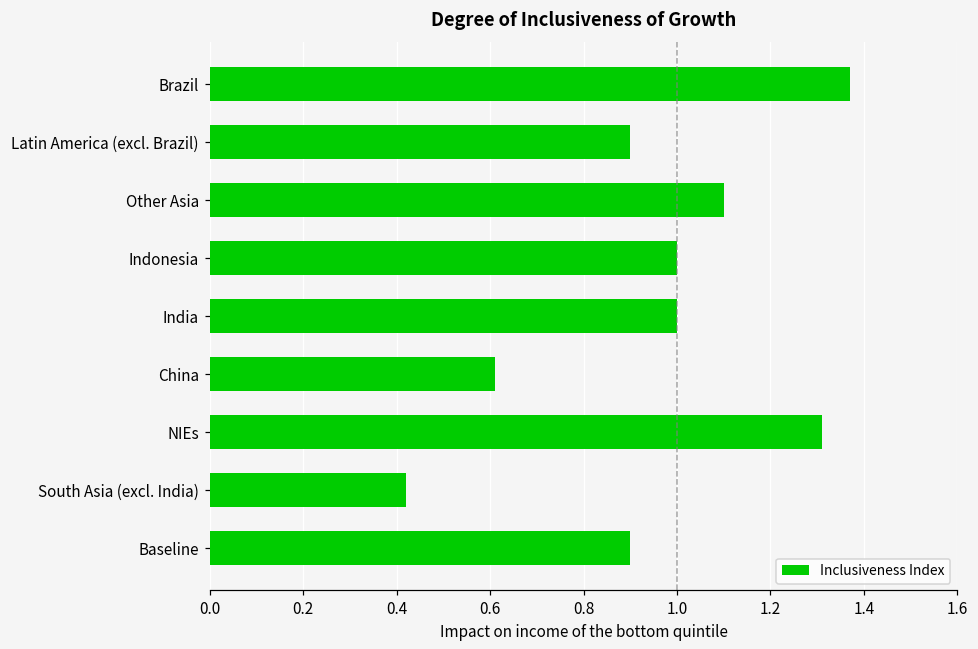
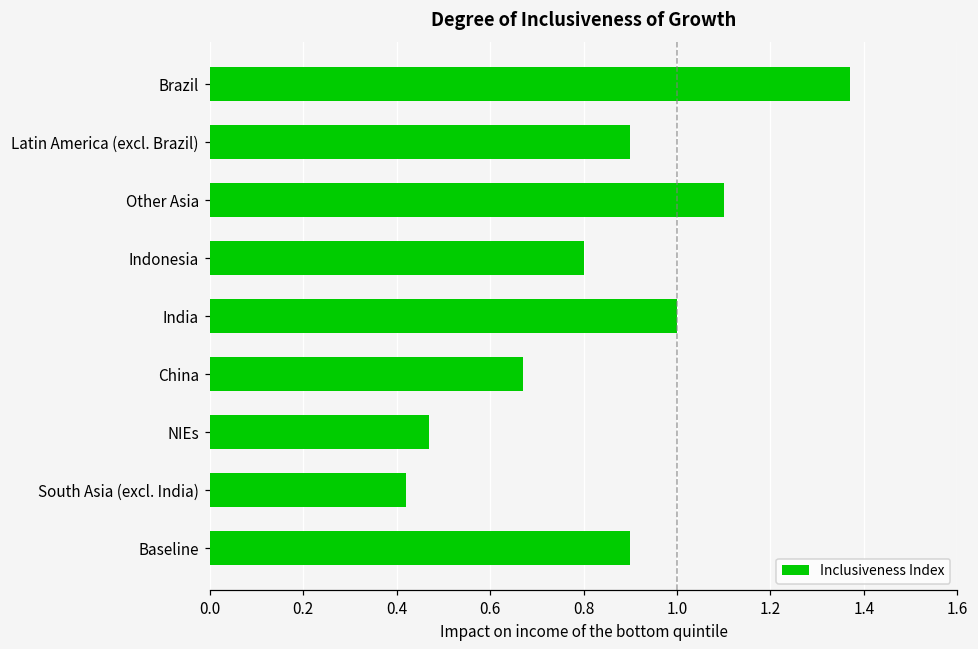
  {
    "Brazil": 1.37,
    "Latin America (excl. Brazil)": 0.90,
    "Other Asia": 1.10,
-   "Indonesia": 1.0,
+   "Indonesia": 0.8,
    "India": 1.00,
-   "China": 0.61,
-   "NIEs": 1.31,
+   "China": 0.67,
+   "NIEs": 0.47,
    "South Asia (excl. India)": 0.42,
    "Baseline": 0.90
  }
